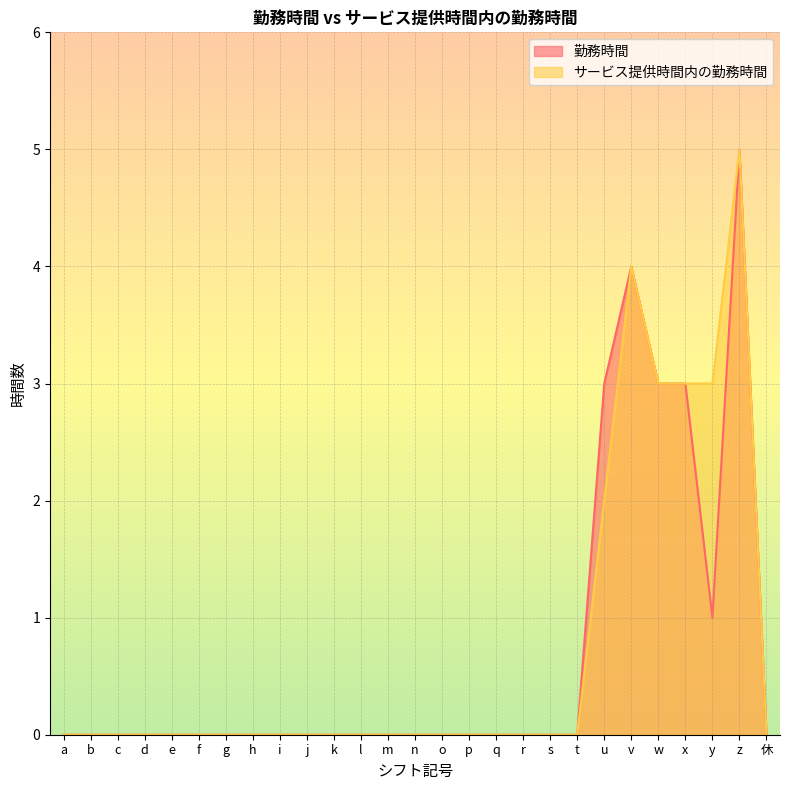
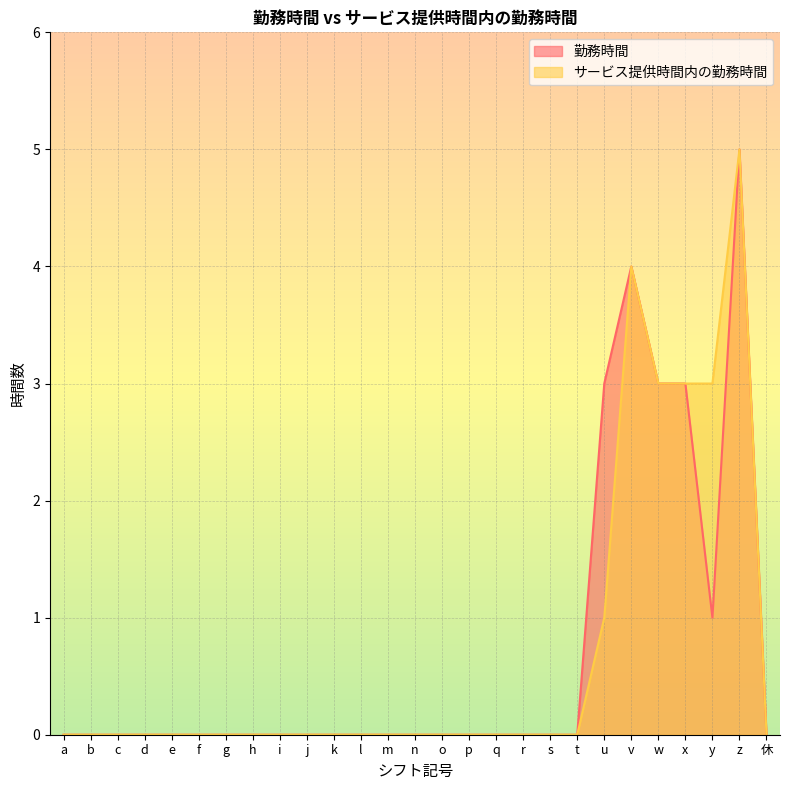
  {
    "勤務時間": {
      "u": 3,
      "y": 1
    },
    "サービス提供時間内の勤務時間": {
-     "u": 2,
+     "u": 1,
      "y": 3
    }
  }
